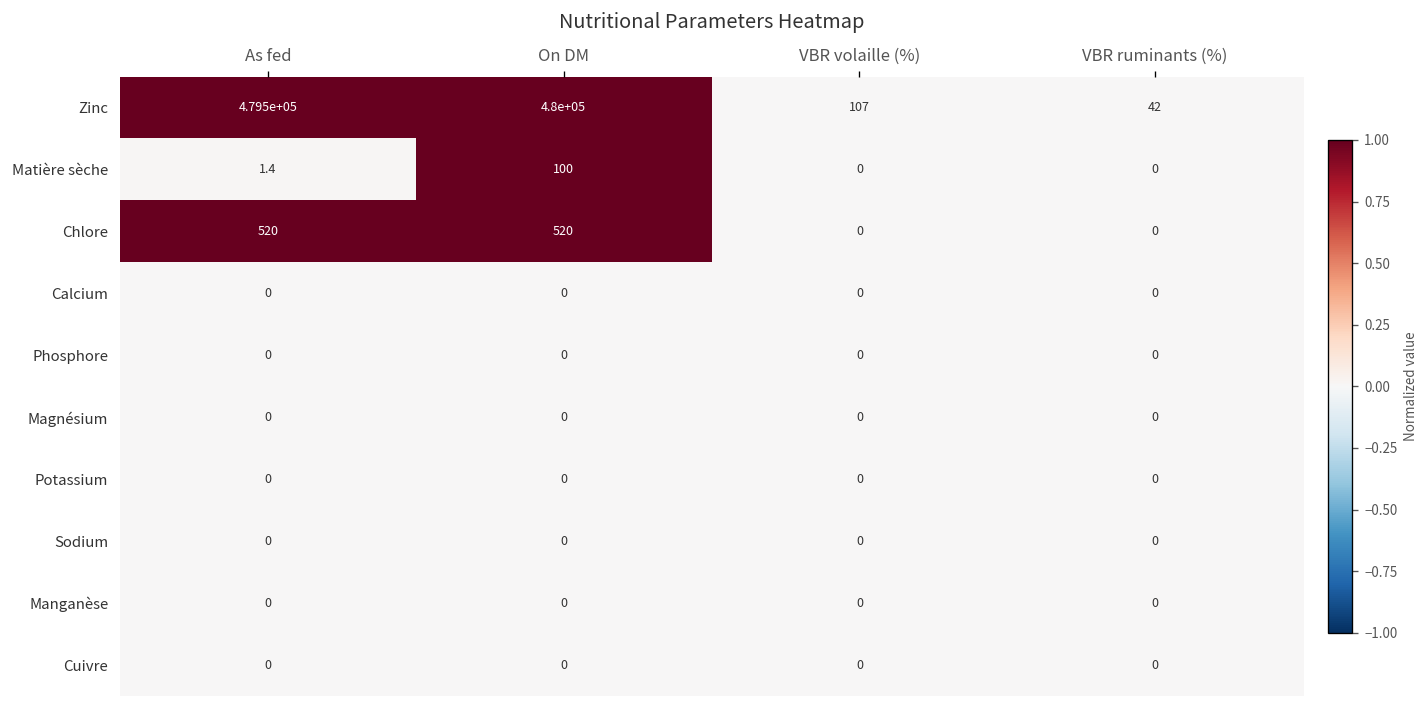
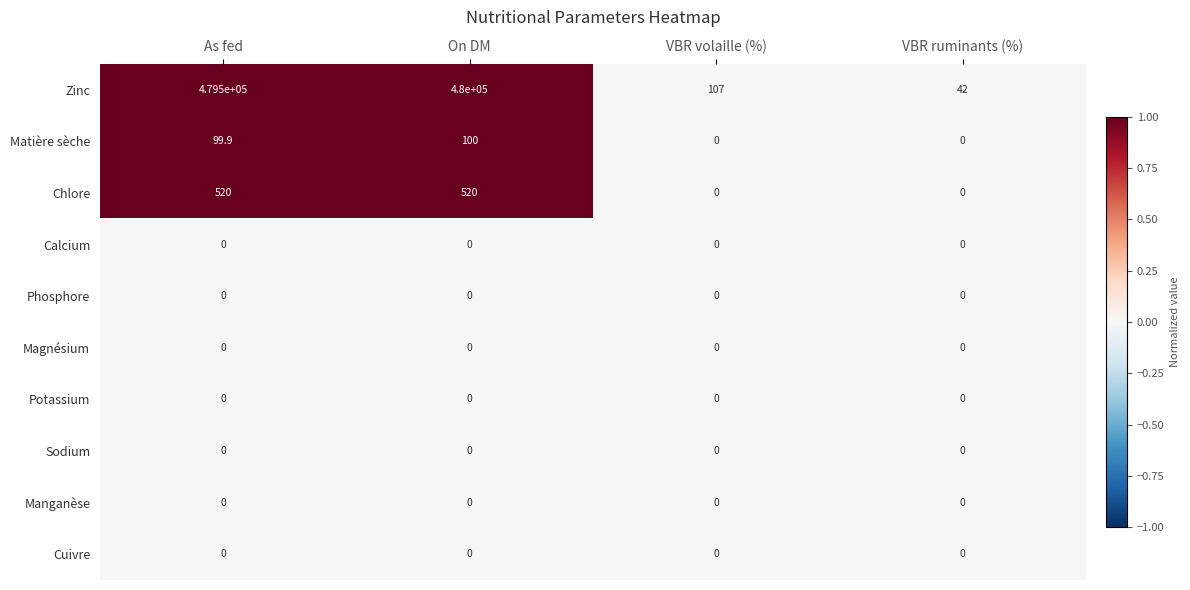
  {
    "Zinc": {
      "As fed": "4.795e+05",
      "On DM": "4.8e+05",
      "VBR volaille (%)": "107",
      "VBR ruminants (%)": "42"
    },
    "Matière sèche": {
-     "As fed": "1.4",
+     "As fed": "99.9",
      "On DM": "100",
      "VBR volaille (%)": "0",
      "VBR ruminants (%)": "0"
    },
    "Chlore": {
      "As fed": "520",
      "On DM": "520",
      "VBR volaille (%)": "0",
      "VBR ruminants (%)": "0"
    },
    "Calcium": {
      "As fed": "0",
      "On DM": "0",
      "VBR volaille (%)": "0",
      "VBR ruminants (%)": "0"
    },
    "Phosphore": {
      "As fed": "0",
      "On DM": "0",
      "VBR volaille (%)": "0",
      "VBR ruminants (%)": "0"
    },
    "Magnésium": {
      "As fed": "0",
      "On DM": "0",
      "VBR volaille (%)": "0",
      "VBR ruminants (%)": "0"
    },
    "Potassium": {
      "As fed": "0",
      "On DM": "0",
      "VBR volaille (%)": "0",
      "VBR ruminants (%)": "0"
    },
    "Sodium": {
      "As fed": "0",
      "On DM": "0",
      "VBR volaille (%)": "0",
      "VBR ruminants (%)": "0"
    },
    "Manganèse": {
      "As fed": "0",
      "On DM": "0",
      "VBR volaille (%)": "0",
      "VBR ruminants (%)": "0"
    },
    "Cuivre": {
      "As fed": "0",
      "On DM": "0",
      "VBR volaille (%)": "0",
      "VBR ruminants (%)": "0"
    }
  }
